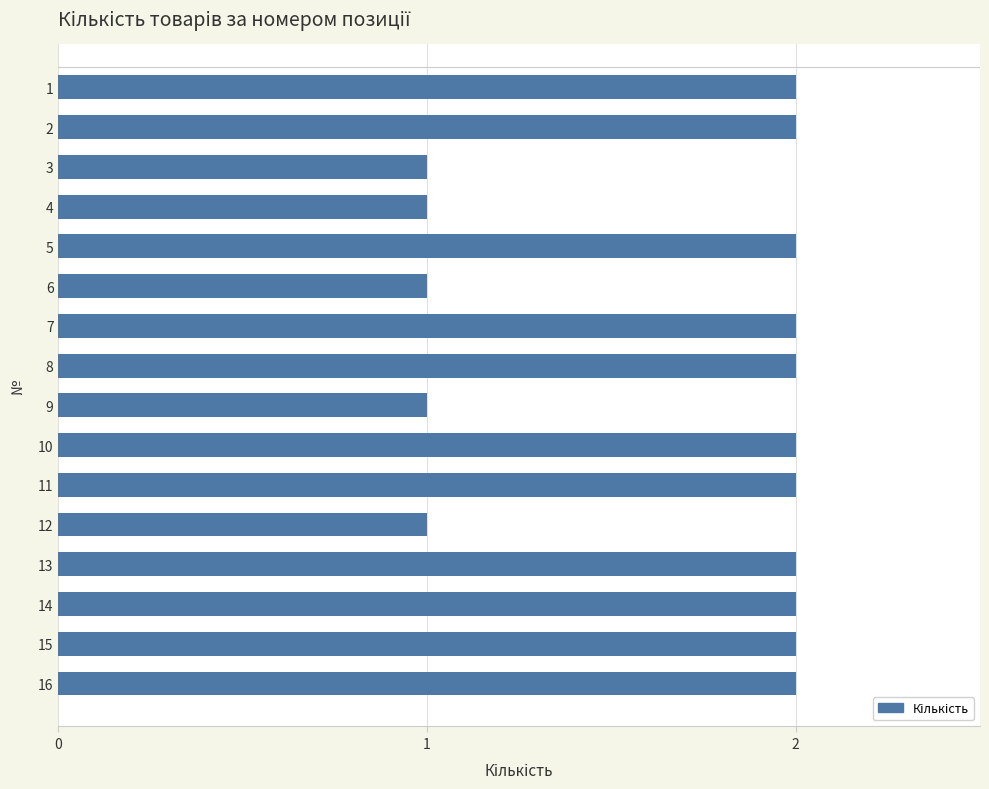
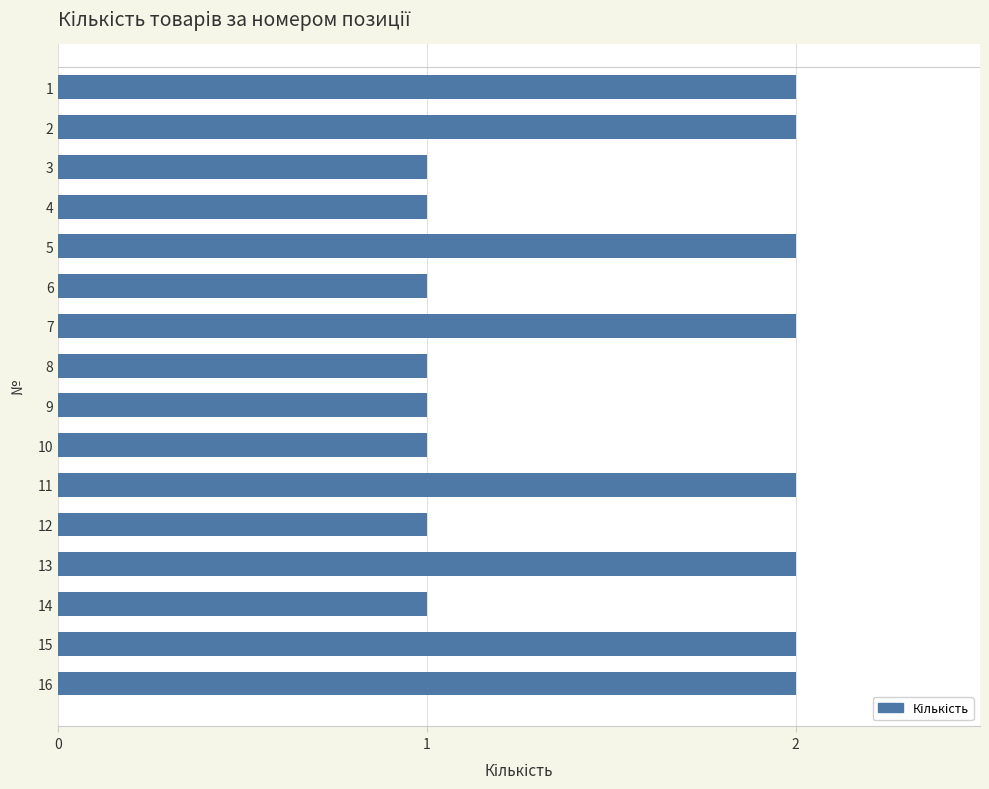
  {
    "1": 2,
    "2": 2,
    "3": 1,
    "4": 1,
    "5": 2,
    "6": 1,
    "7": 2,
-   "8": 2,
+   "8": 1,
    "9": 1,
-   "10": 2,
+   "10": 1,
    "11": 2,
    "12": 1,
    "13": 2,
-   "14": 2,
+   "14": 1,
    "15": 2,
    "16": 2
  }
